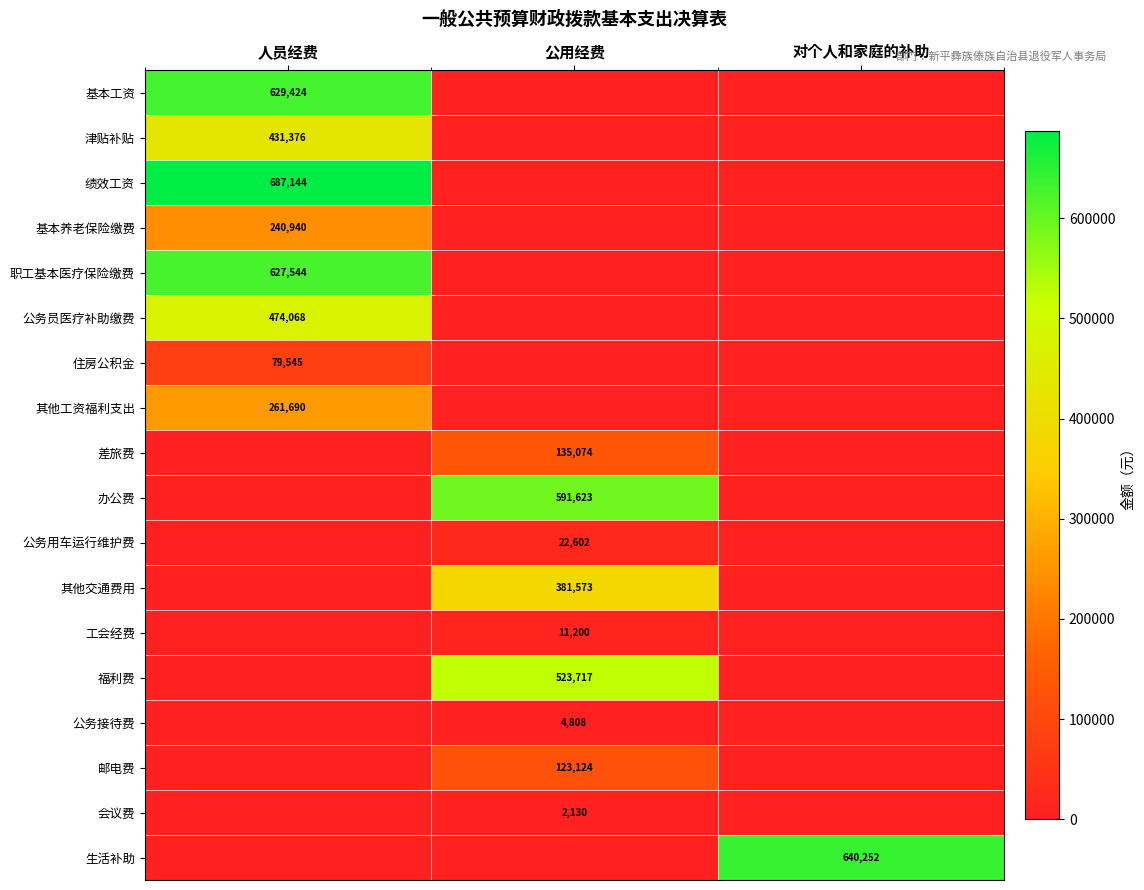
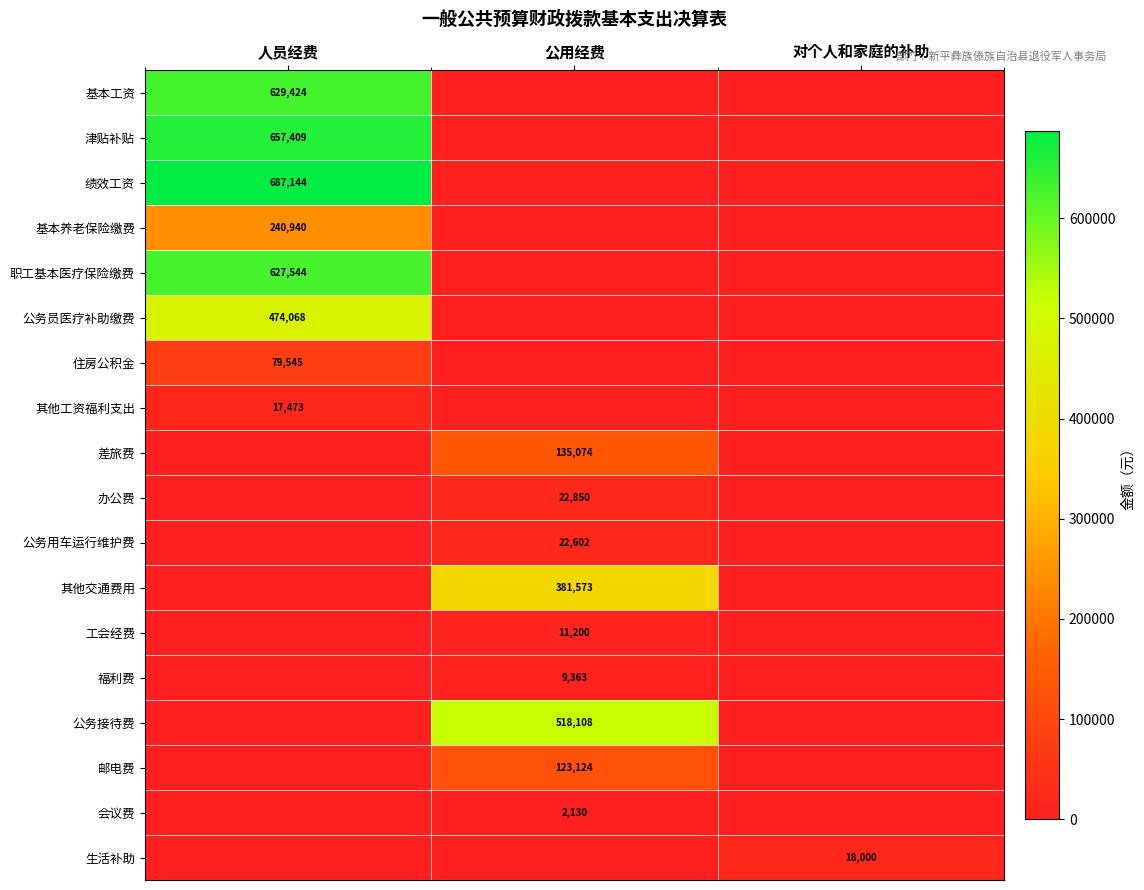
  {
    "基本工资": {
      "人员经费": "629,424"
    },
    "津贴补贴": {
-     "人员经费": "431,376"
+     "人员经费": "657,409"
    },
    "绩效工资": {
      "人员经费": "687,144"
    },
    "基本养老保险缴费": {
      "人员经费": "240,940"
    },
    "职工基本医疗保险缴费": {
      "人员经费": "627,544"
    },
    "公务员医疗补助缴费": {
      "人员经费": "474,068"
    },
    "住房公积金": {
      "人员经费": "79,545"
    },
    "其他工资福利支出": {
-     "人员经费": "261,690"
+     "人员经费": "17,473"
    },
    "差旅费": {
      "公用经费": "135,074"
    },
    "办公费": {
-     "公用经费": "591,623"
+     "公用经费": "22,850"
    },
    "公务用车运行维护费": {
      "公用经费": "22,602"
    },
    "其他交通费用": {
      "公用经费": "381,573"
    },
    "工会经费": {
      "公用经费": "11,200"
    },
    "福利费": {
-     "公用经费": "523,717"
+     "公用经费": "9,363"
    },
    "公务接待费": {
-     "公用经费": "4,808"
+     "公用经费": "518,108"
    },
    "邮电费": {
      "公用经费": "123,124"
    },
    "会议费": {
      "公用经费": "2,130"
    },
    "生活补助": {
-     "对个人和家庭的补助": "640,252"
+     "对个人和家庭的补助": "18,000"
    }
  }
